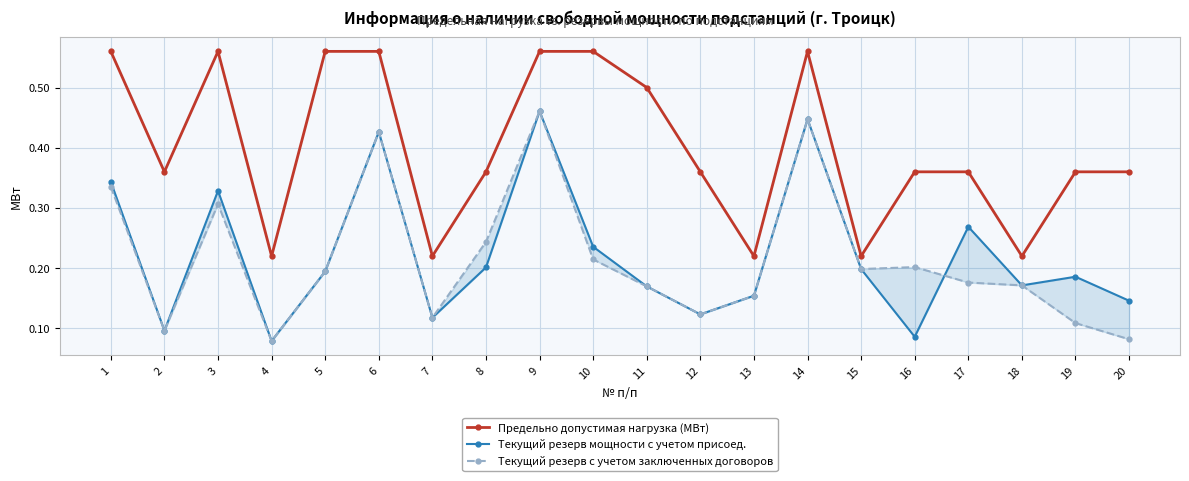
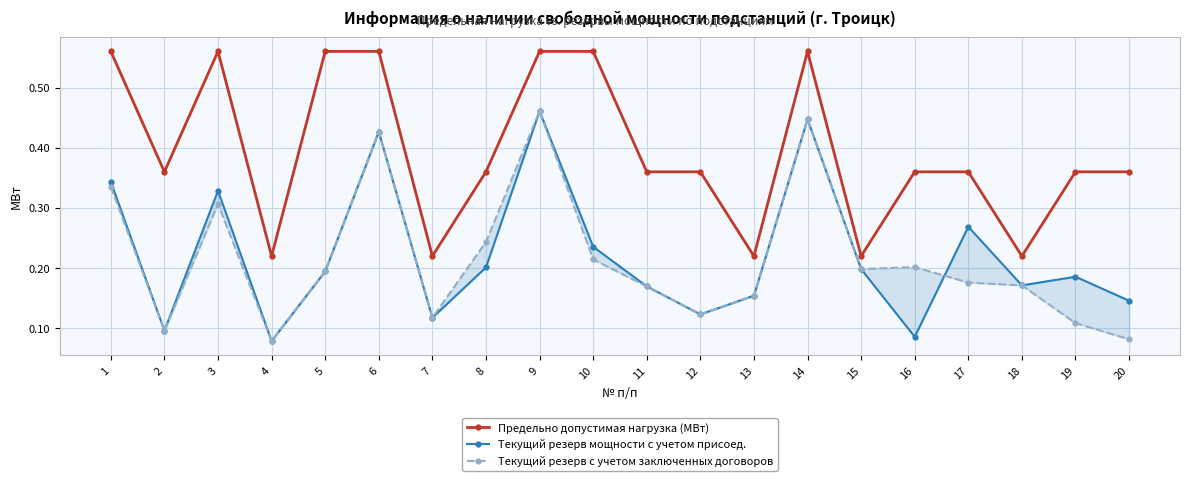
  {
    "Предельно допустимая нагрузка (МВт)": {
      "1": 0.56,
      "2": 0.36,
      "3": 0.56,
      "4": 0.22,
      "5": 0.56,
      "6": 0.56,
      "7": 0.22,
      "8": 0.36,
      "9": 0.56,
      "10": 0.56,
-     "11": 0.50,
+     "11": 0.36,
      "12": 0.36,
      "13": 0.22,
      "14": 0.56,
      "15": 0.22,
      "16": 0.36,
      "17": 0.36,
      "18": 0.22,
      "19": 0.36,
      "20": 0.36
    },
    "Текущий резерв с учетом заключенных договоров": {
      "1": 0.34,
      "3": 0.31,
      "10": 0.21,
      "17": 0.18,
      "19": 0.11,
      "20": 0.08
    }
  }
